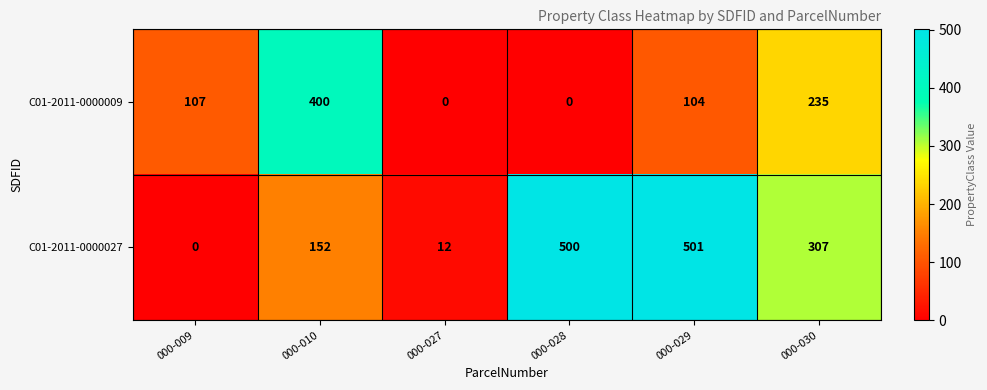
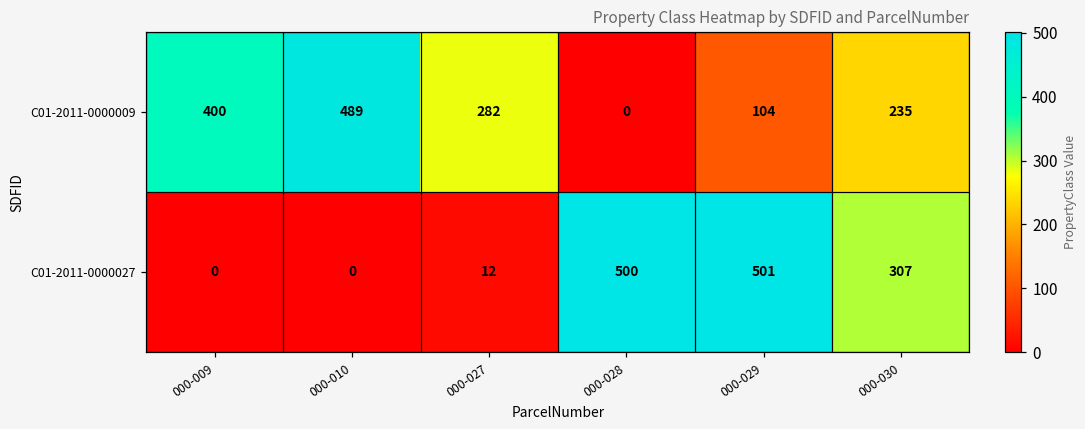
  {
    "C01-2011-0000009": {
-     "000-009": 107,
-     "000-010": 400,
-     "000-027": 0,
+     "000-009": 400,
+     "000-010": 489,
+     "000-027": 282,
      "000-028": 0,
      "000-029": 104,
      "000-030": 235
    },
    "C01-2011-0000027": {
      "000-009": 0,
-     "000-010": 152,
+     "000-010": 0,
      "000-027": 12,
      "000-028": 500,
      "000-029": 501,
      "000-030": 307
    }
  }
